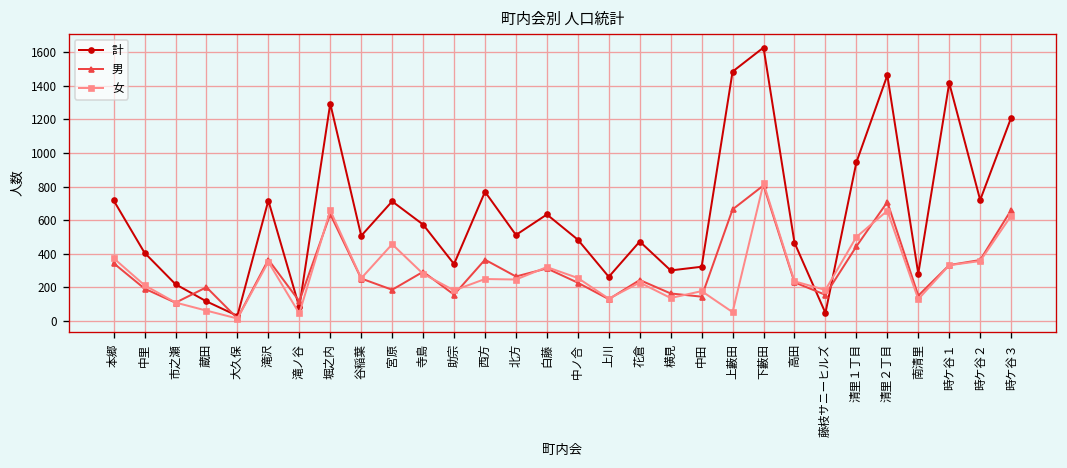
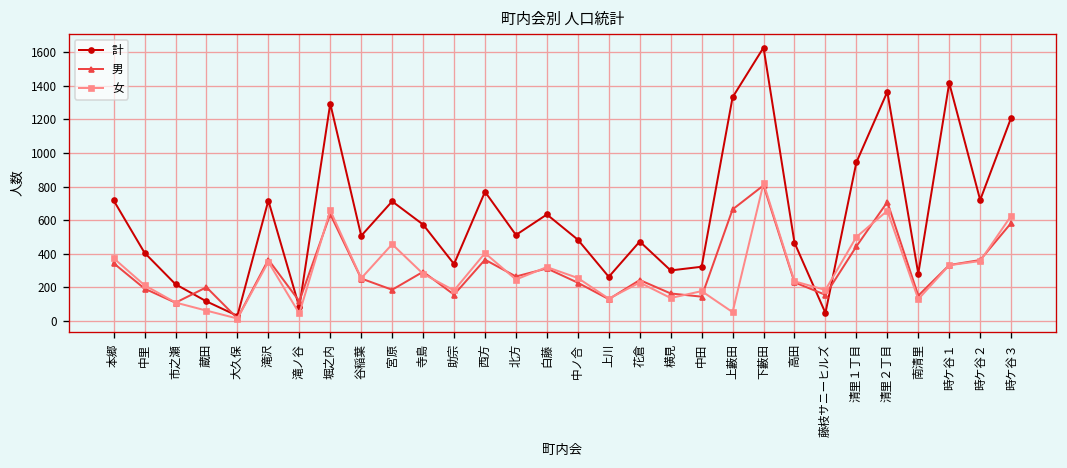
  {
    "計": {
      "本郷": 720,
      "中里": 410,
      "市之瀬": 220,
      "蔵田": 120,
      "滝沢": 720,
      "滝ノ谷": 80,
      "堀之内": 1290,
      "谷稲葉": 510,
      "宮原": 710,
      "寺島": 570,
      "助宗": 340,
      "西方": 770,
      "北方": 510,
      "白藤": 630,
      "中ノ合": 480,
      "上川": 260,
      "花倉": 470,
      "横見": 300,
      "中田": 320,
-     "上藪田": 1480,
+     "上藪田": 1330,
      "下藪田": 1630,
      "高田": 470,
      "藤枝サニーヒルズ": 50,
      "清里１丁目": 940,
-     "清里２丁目": 1460,
+     "清里２丁目": 1360,
      "南清里": 280,
      "時ケ谷１": 1420,
      "時ケ谷２": 720,
      "時ケ谷３": 1210
    },
    "男": {
      "本郷": 340,
      "中里": 190,
      "蔵田": 200,
      "滝ノ谷": 120,
      "堀之内": 640,
      "宮原": 190,
      "助宗": 160,
      "西方": 370,
      "中ノ合": 230,
      "横見": 160,
      "中田": 150,
      "上藪田": 660,
      "藤枝サニーヒルズ": 160,
      "清里１丁目": 440,
      "清里２丁目": 710,
      "南清里": 150,
-     "時ケ谷３": 660
+     "時ケ谷３": 580
    },
    "女": {
      "本郷": 370,
      "中里": 210,
      "蔵田": 60,
      "滝ノ谷": 50,
      "堀之内": 660,
      "宮原": 460,
      "助宗": 180,
-     "西方": 250,
+     "西方": 400,
      "中ノ合": 260,
      "横見": 140,
      "中田": 180,
      "上藪田": 50,
      "藤枝サニーヒルズ": 190,
      "清里１丁目": 500,
      "清里２丁目": 660,
      "南清里": 130,
      "時ケ谷３": 630
    }
  }
